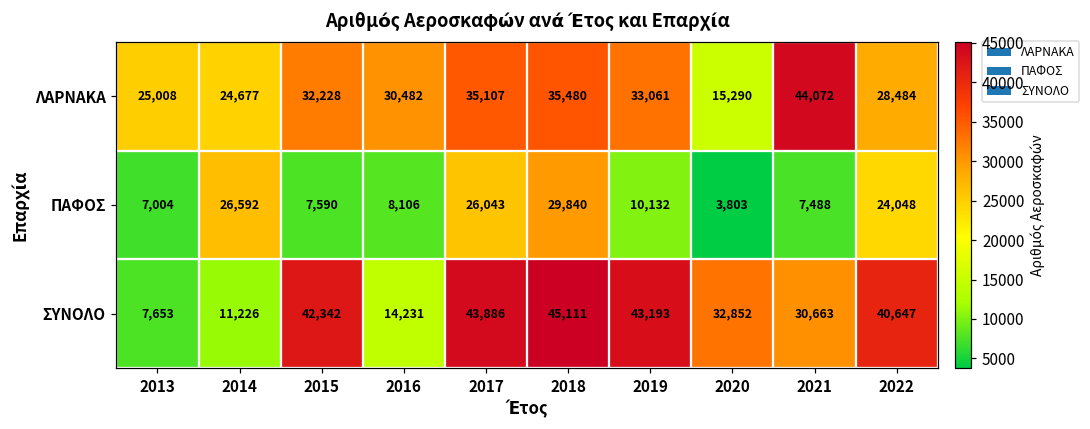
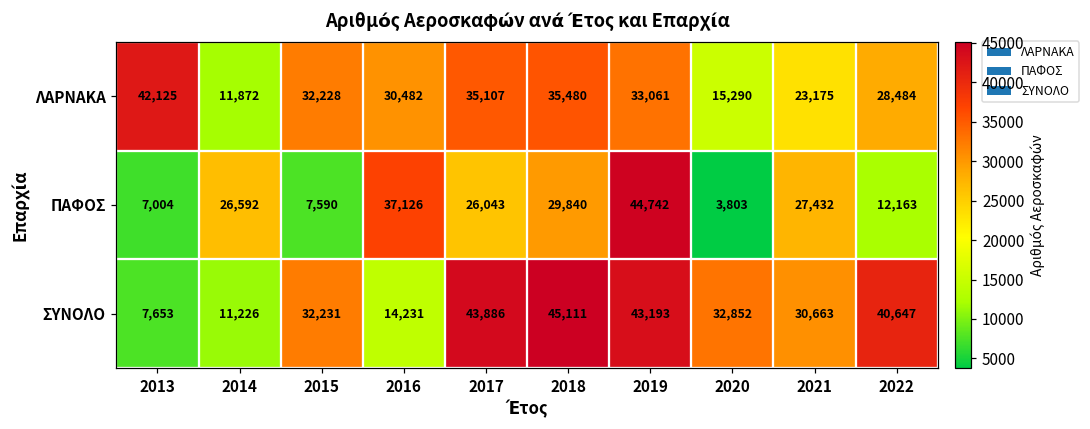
  {
    "ΛΑΡΝΑΚΑ": {
-     "2013": "25,008",
-     "2014": "24,677",
+     "2013": "42,125",
+     "2014": "11,872",
      "2015": "32,228",
      "2016": "30,482",
      "2017": "35,107",
      "2018": "35,480",
      "2019": "33,061",
      "2020": "15,290",
-     "2021": "44,072",
+     "2021": "23,175",
      "2022": "28,484"
    },
    "ΠΑΦΟΣ": {
      "2013": "7,004",
      "2014": "26,592",
      "2015": "7,590",
-     "2016": "8,106",
+     "2016": "37,126",
      "2017": "26,043",
      "2018": "29,840",
-     "2019": "10,132",
+     "2019": "44,742",
      "2020": "3,803",
-     "2021": "7,488",
-     "2022": "24,048"
+     "2021": "27,432",
+     "2022": "12,163"
    },
    "ΣΥΝΟΛΟ": {
      "2013": "7,653",
      "2014": "11,226",
-     "2015": "42,342",
+     "2015": "32,231",
      "2016": "14,231",
      "2017": "43,886",
      "2018": "45,111",
      "2019": "43,193",
      "2020": "32,852",
      "2021": "30,663",
      "2022": "40,647"
    }
  }
